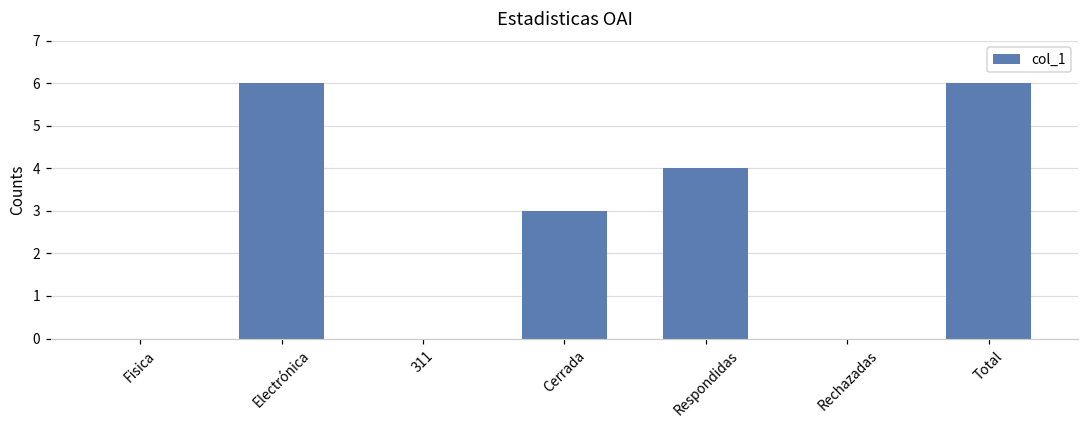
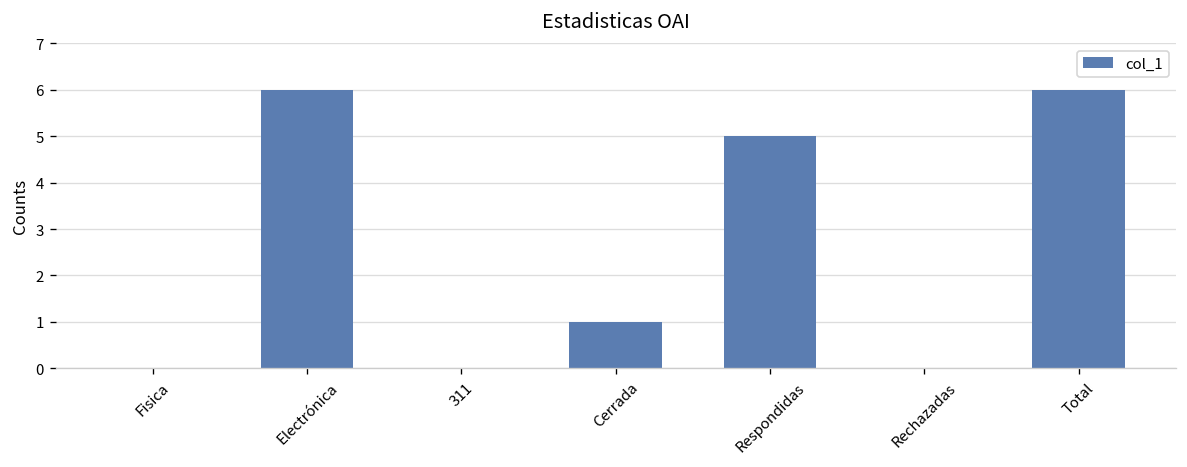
  {
    "Fisica": 0,
    "Electrónica": 6,
    "311": 0,
-   "Cerrada": 3,
-   "Respondidas": 4,
+   "Cerrada": 1,
+   "Respondidas": 5,
    "Rechazadas": 0,
    "Total": 6
  }
